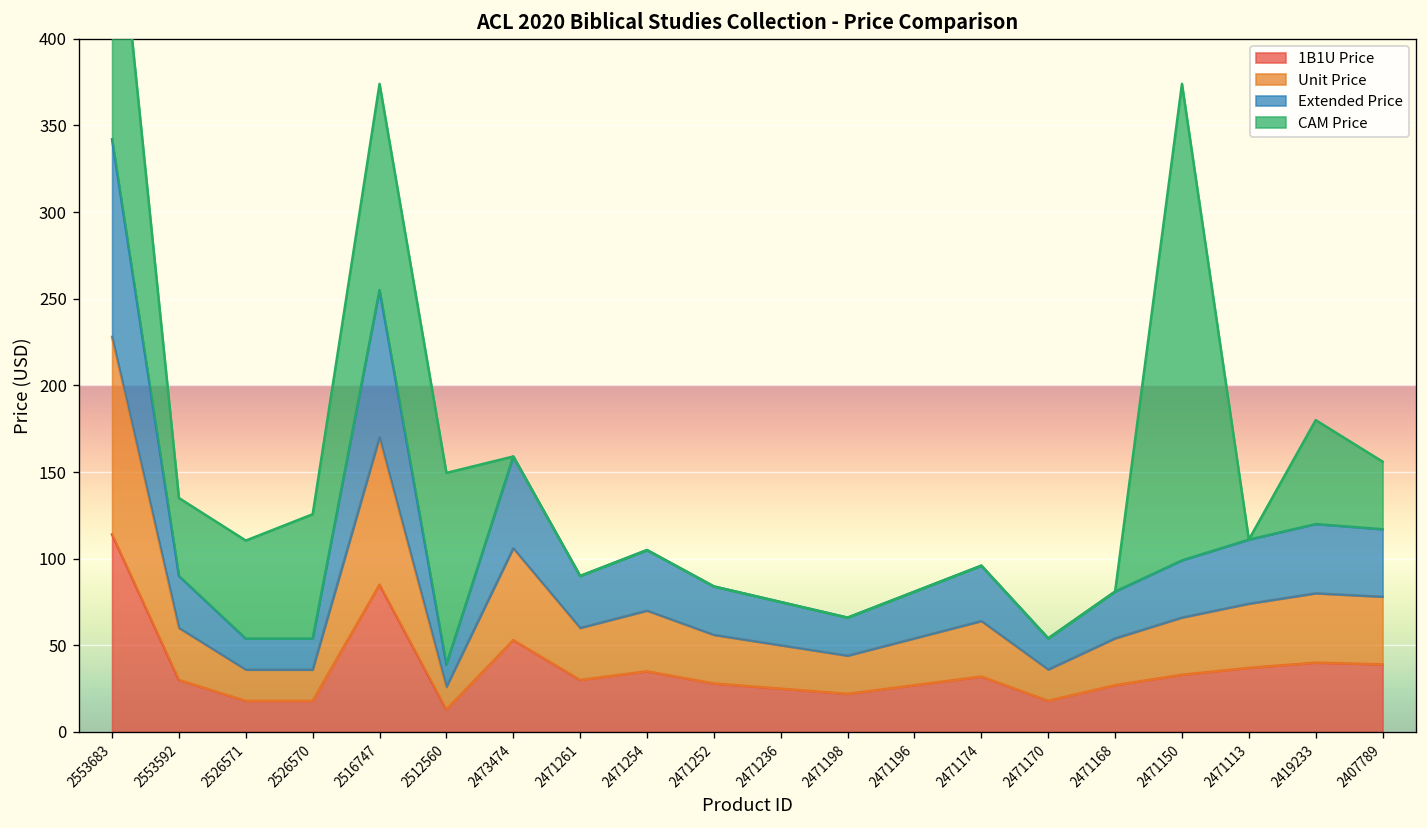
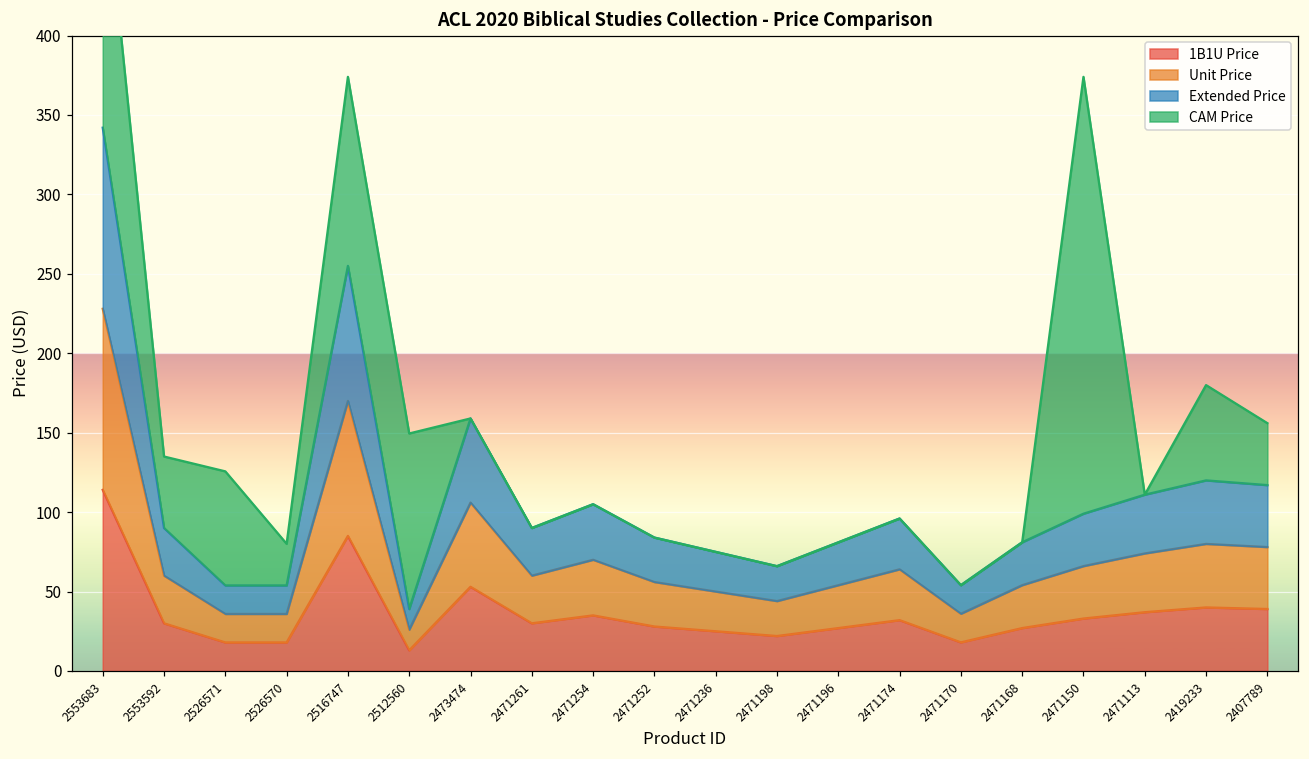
  {
    "Extended Price": {
      "2553683": 114,
      "2553592": 30,
      "2526571": 18,
      "2526570": 18,
      "2516747": 85,
      "2512560": 13,
      "2471150": 33,
      "2419233": 40,
      "2407789": 39
    },
    "CAM Price": {
      "2553592": 45,
-     "2526571": 57,
-     "2526570": 72,
+     "2526571": 72,
+     "2526570": 26,
      "2516747": 119,
      "2512560": 111,
      "2471150": 275,
      "2419233": 60,
      "2407789": 39
    }
  }
